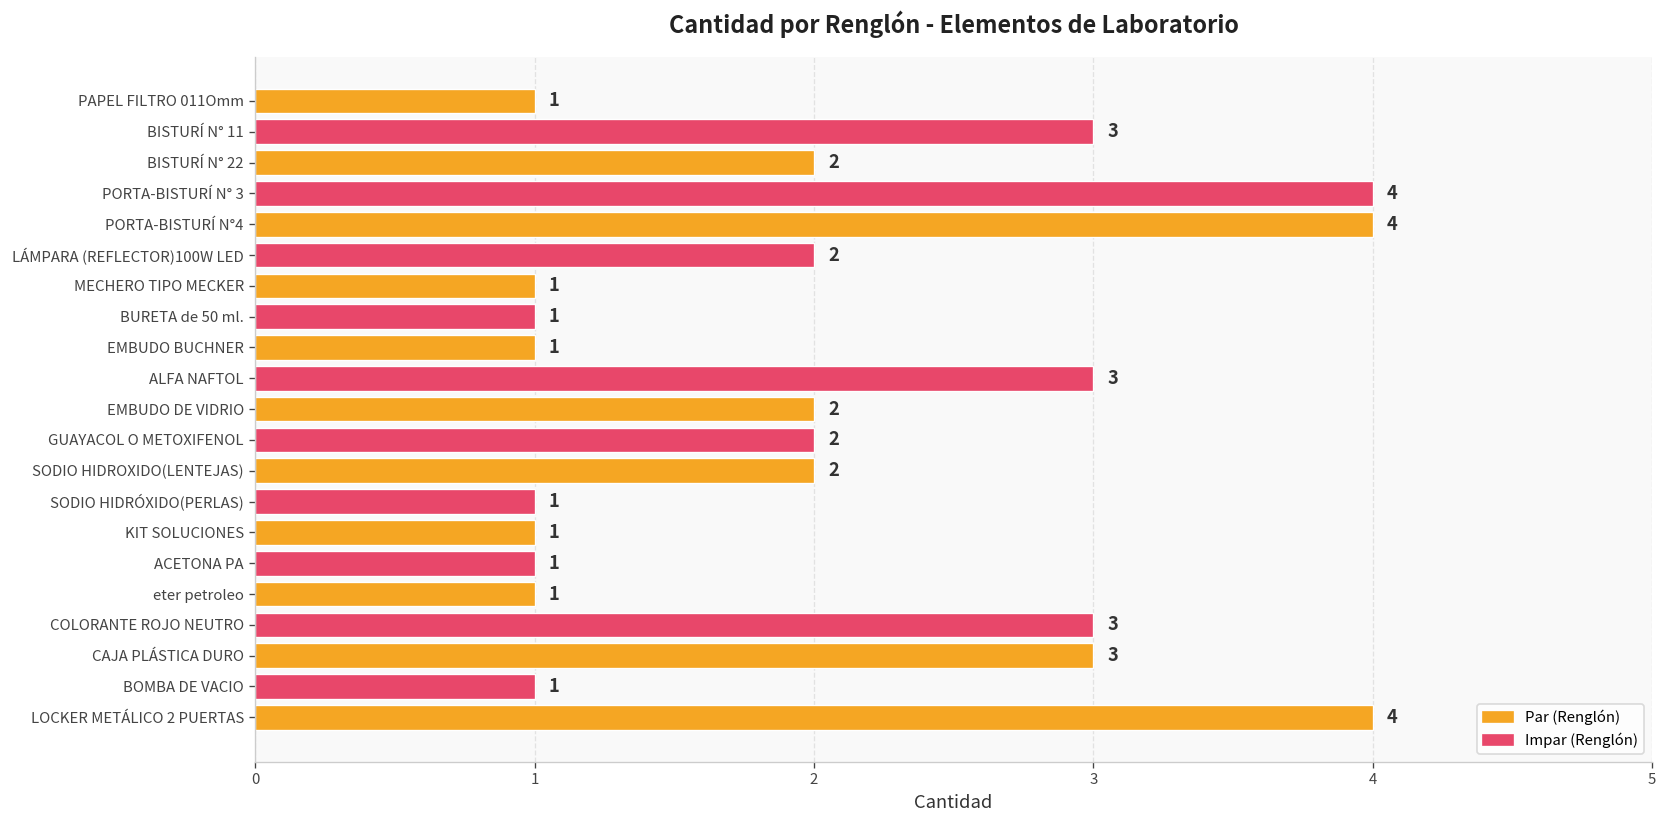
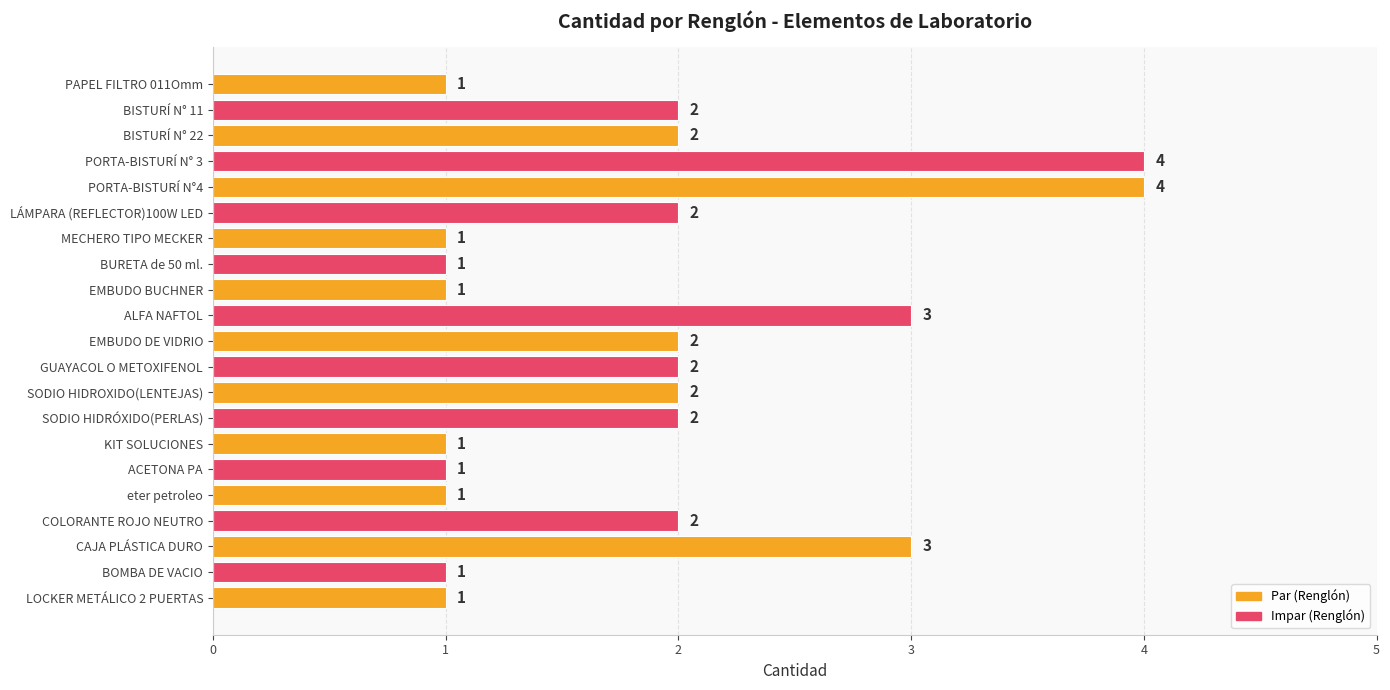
  {
    "PAPEL FILTRO 011Omm": 1,
-   "BISTURÍ N° 11": 3,
+   "BISTURÍ N° 11": 2,
    "BISTURÍ N° 22": 2,
    "PORTA-BISTURÍ N° 3": 4,
    "PORTA-BISTURÍ N°4": 4,
    "LÁMPARA (REFLECTOR)100W LED": 2,
    "MECHERO TIPO MECKER": 1,
    "BURETA de 50 ml.": 1,
    "EMBUDO BUCHNER": 1,
    "ALFA NAFTOL": 3,
    "EMBUDO DE VIDRIO": 2,
    "GUAYACOL O METOXIFENOL": 2,
    "SODIO HIDROXIDO(LENTEJAS)": 2,
-   "SODIO HIDRÓXIDO(PERLAS)": 1,
+   "SODIO HIDRÓXIDO(PERLAS)": 2,
    "KIT SOLUCIONES": 1,
    "ACETONA PA": 1,
    "eter petroleo": 1,
-   "COLORANTE ROJO NEUTRO": 3,
+   "COLORANTE ROJO NEUTRO": 2,
    "CAJA PLÁSTICA DURO": 3,
    "BOMBA DE VACIO": 1,
-   "LOCKER METÁLICO 2 PUERTAS": 4
+   "LOCKER METÁLICO 2 PUERTAS": 1
  }
